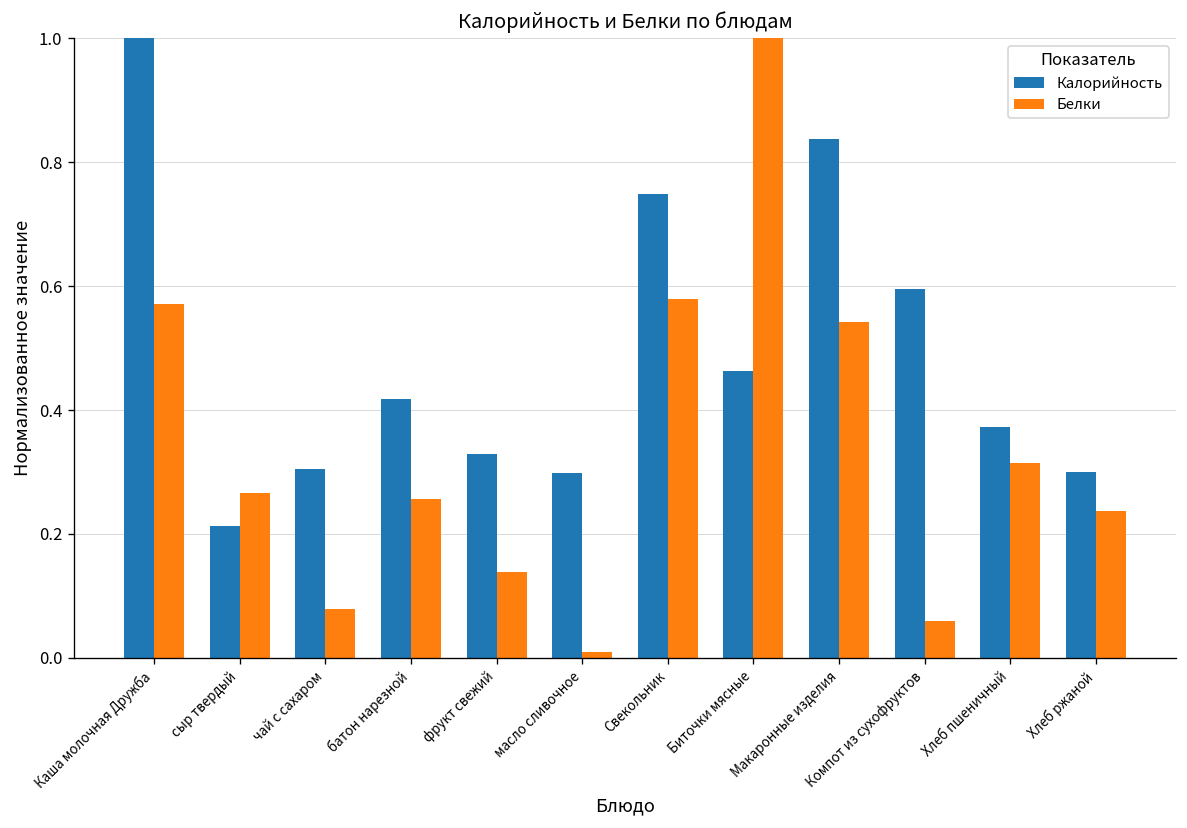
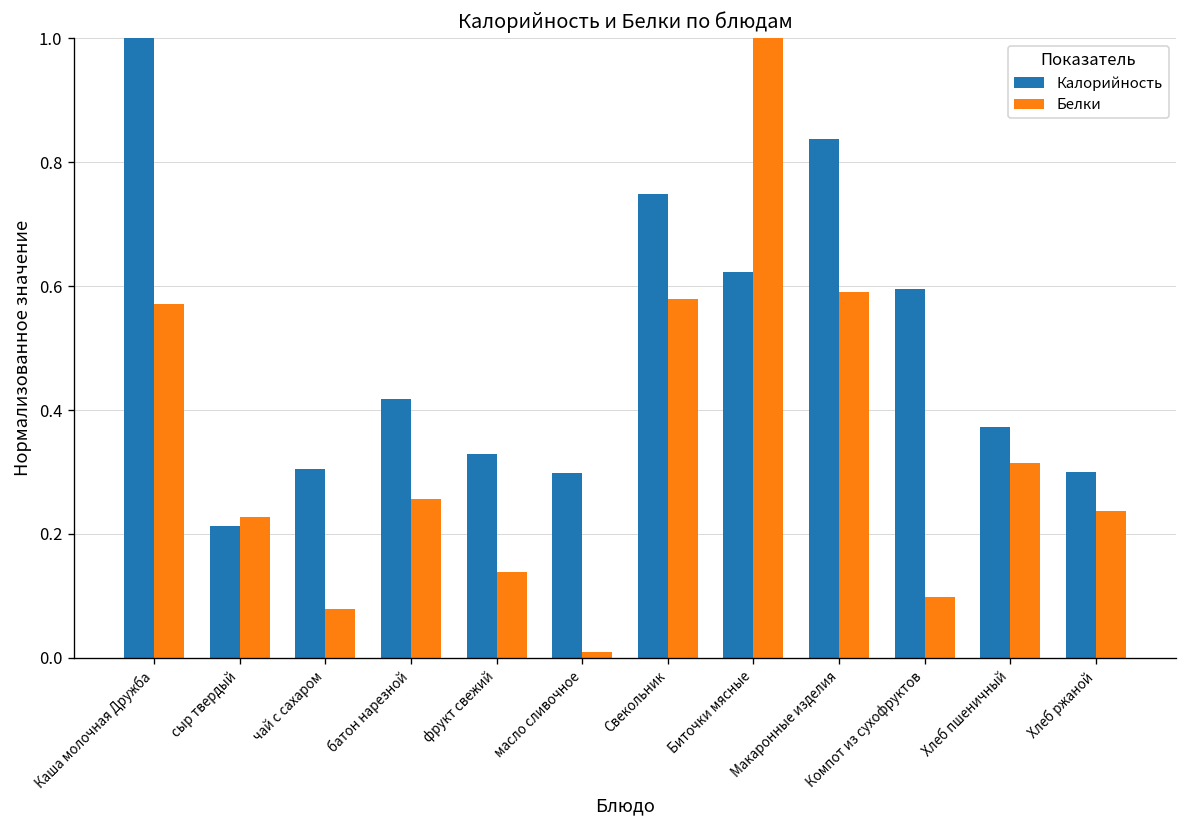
  {
    "Калорийность": {
      "Каша молочная Дружба": 1.00,
      "сыр твердый": 0.21,
      "чай с сахаром": 0.31,
      "батон нарезной": 0.42,
      "фрукт свежий": 0.33,
      "масло сливочное": 0.30,
      "Свекольник": 0.75,
-     "Биточки мясные": 0.46,
+     "Биточки мясные": 0.62,
      "Макаронные изделия": 0.84,
      "Компот из сухофруктов": 0.59,
      "Хлеб пшеничный": 0.37,
      "Хлеб ржаной": 0.30
    },
    "Белки": {
      "Каша молочная Дружба": 0.57,
-     "сыр твердый": 0.27,
+     "сыр твердый": 0.23,
      "чай с сахаром": 0.08,
      "батон нарезной": 0.26,
      "фрукт свежий": 0.14,
      "масло сливочное": 0.01,
      "Свекольник": 0.58,
      "Биточки мясные": 1.00,
-     "Макаронные изделия": 0.54,
-     "Компот из сухофруктов": 0.06,
+     "Макаронные изделия": 0.59,
+     "Компот из сухофруктов": 0.10,
      "Хлеб пшеничный": 0.32,
      "Хлеб ржаной": 0.24
    }
  }
